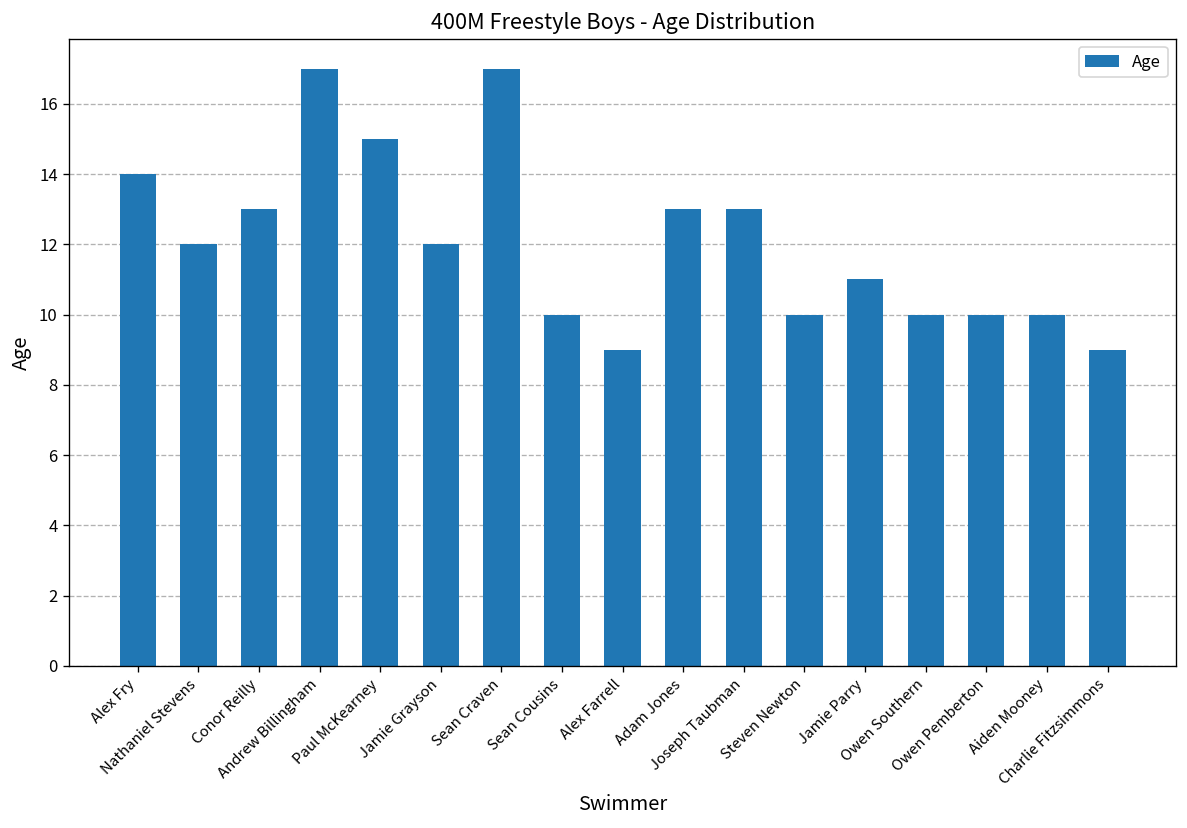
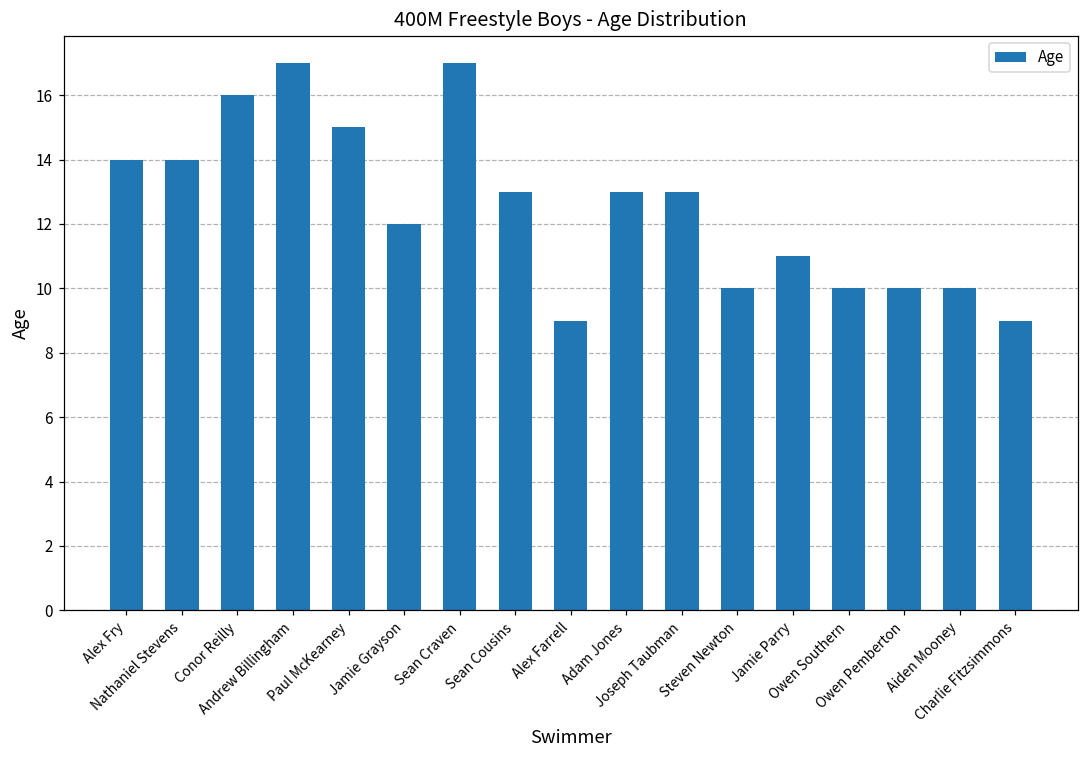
  {
    "Alex Fry": 14,
-   "Nathaniel Stevens": 12,
-   "Conor Reilly": 13,
+   "Nathaniel Stevens": 14,
+   "Conor Reilly": 16,
    "Andrew Billingham": 17,
    "Paul McKearney": 15,
    "Jamie Grayson": 12,
    "Sean Craven": 17,
-   "Sean Cousins": 10,
+   "Sean Cousins": 13,
    "Alex Farrell": 9,
    "Adam Jones": 13,
    "Joseph Taubman": 13,
    "Steven Newton": 10,
    "Jamie Parry": 11,
    "Owen Southern": 10,
    "Owen Pemberton": 10,
    "Aiden Mooney": 10,
    "Charlie Fitzsimmons": 9
  }
